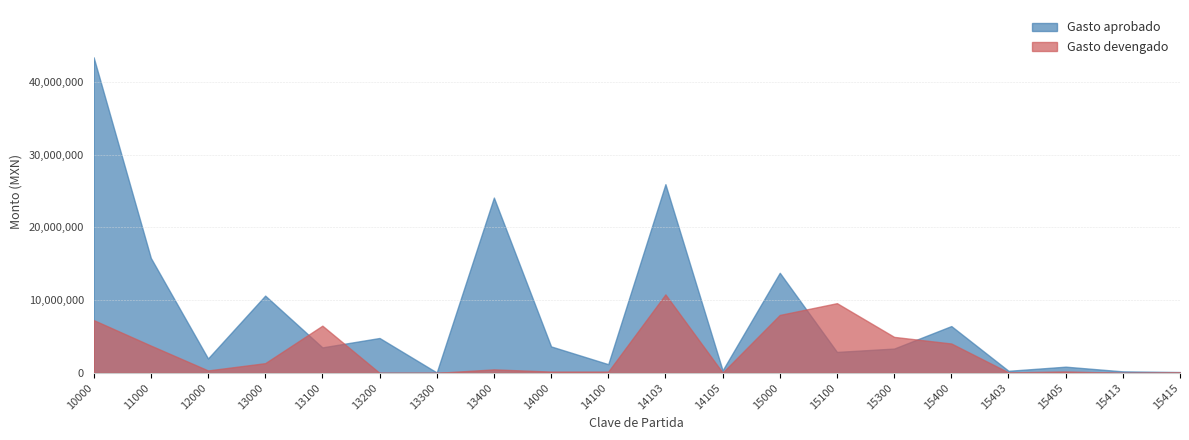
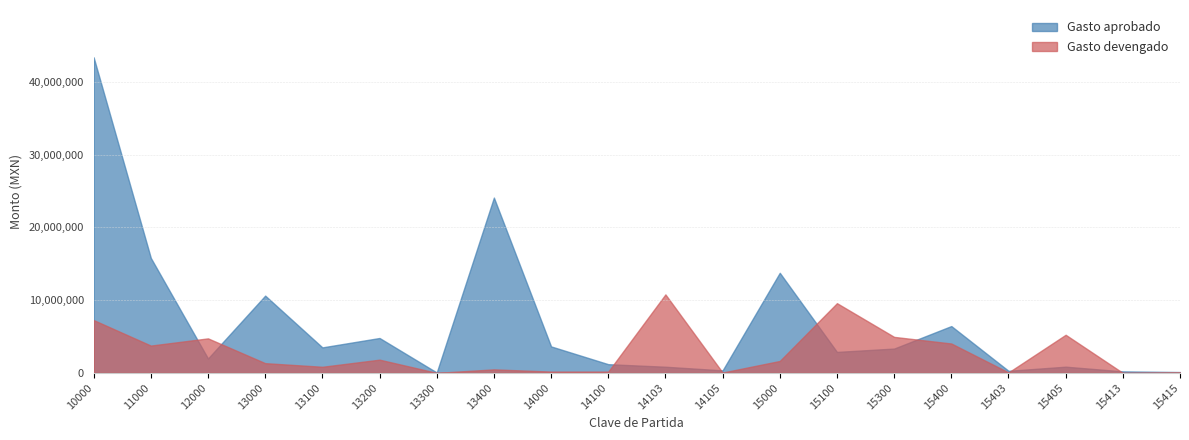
  {
    "Gasto aprobado": {
      "10000": "43,000,000",
      "11000": "16,000,000",
      "12000": "2,000,000",
      "13000": "11,000,000",
      "13100": "4,000,000",
      "13200": "5,000,000",
      "13400": "24,000,000",
      "14000": "4,000,000",
      "14100": "1,000,000",
-     "14103": "26,000,000",
+     "14103": "1,000,000",
      "15000": "14,000,000",
      "15100": "3,000,000",
      "15300": "3,000,000",
      "15400": "6,000,000",
      "15405": "1,000,000"
    },
    "Gasto devengado": {
      "10000": "7,000,000",
      "11000": "4,000,000",
-     "12000": "0",
+     "12000": "5,000,000",
      "13000": "1,000,000",
-     "13100": "6,000,000",
-     "13200": "0",
+     "13100": "1,000,000",
+     "13200": "2,000,000",
      "13400": "0",
      "14103": "11,000,000",
-     "15000": "8,000,000",
+     "15000": "2,000,000",
      "15100": "10,000,000",
      "15300": "5,000,000",
      "15400": "4,000,000",
-     "15405": "0"
+     "15405": "5,000,000"
    }
  }
